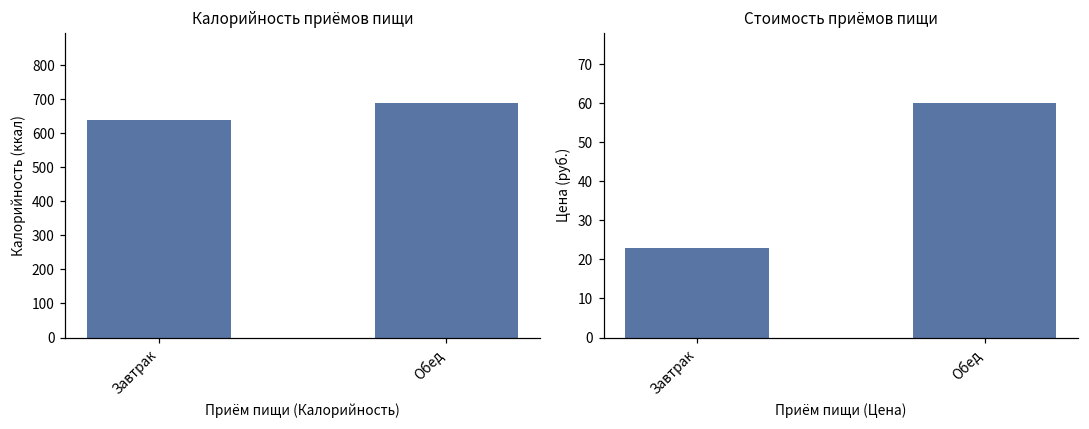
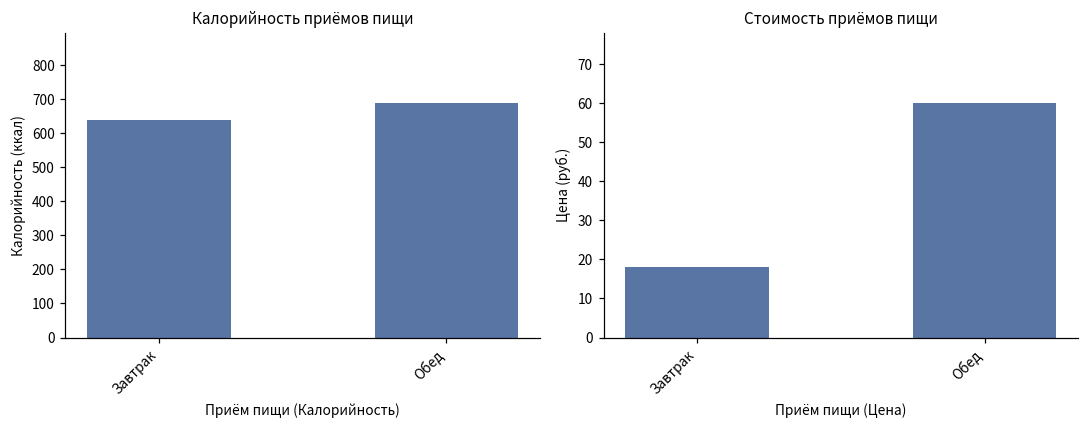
  {
    "Калорийность приёмов пищи": {
      "Завтрак": 640,
      "Обед": 690
    },
    "Стоимость приёмов пищи": {
-     "Завтрак": 23,
+     "Завтрак": 18,
      "Обед": 60
    }
  }
